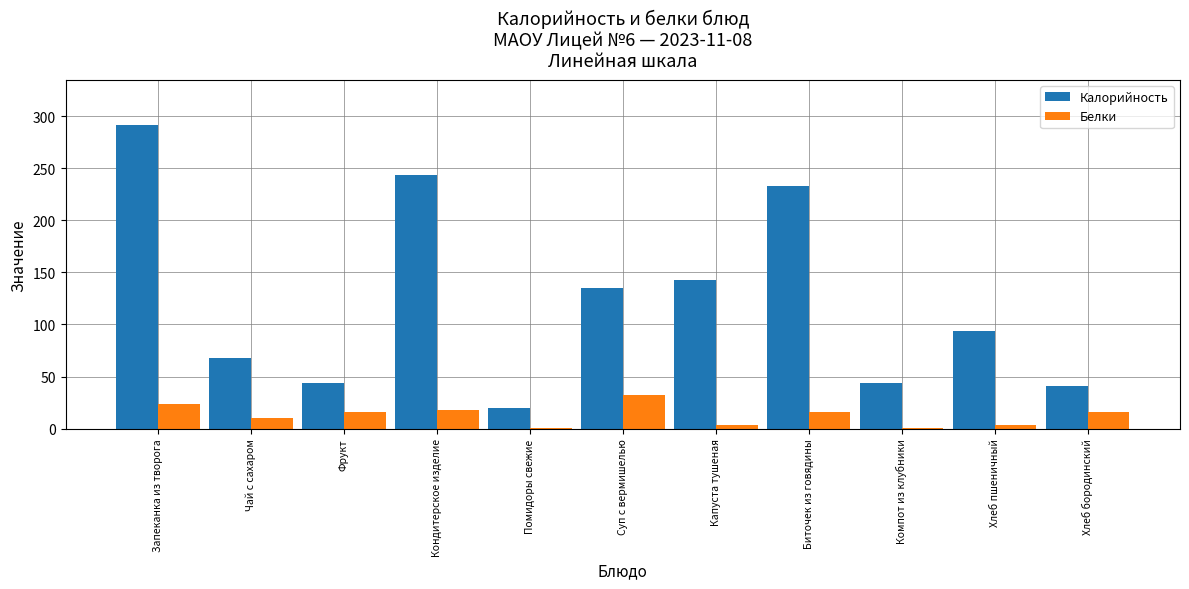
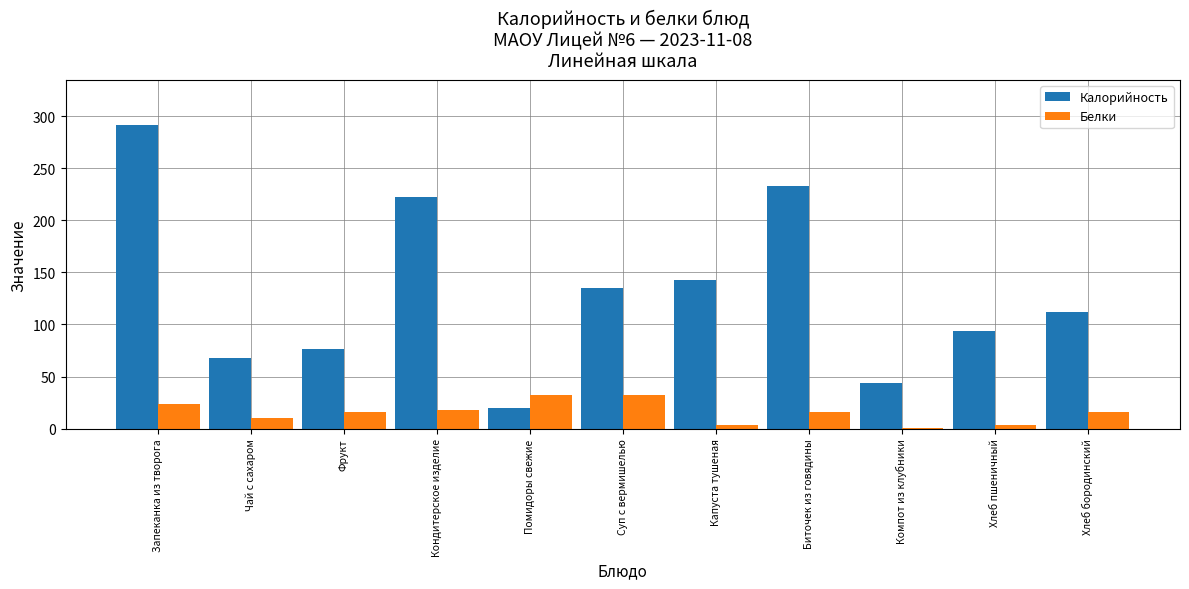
  {
    "Калорийность": {
      "Запеканка из творога": 291,
      "Чай с сахаром": 68,
-     "Фрукт": 44,
-     "Кондитерское изделие": 244,
+     "Фрукт": 76,
+     "Кондитерское изделие": 223,
      "Помидоры свежие": 20,
      "Суп с вермишелью": 135,
      "Капуста тушеная": 142,
      "Биточек из говядины": 233,
      "Компот из клубники": 44,
      "Хлеб пшеничный": 94,
-     "Хлеб бородинский": 41
+     "Хлеб бородинский": 112
    },
    "Белки": {
      "Запеканка из творога": 24,
      "Чай с сахаром": 10,
      "Фрукт": 16,
      "Кондитерское изделие": 18,
-     "Помидоры свежие": 0,
+     "Помидоры свежие": 33,
      "Суп с вермишелью": 32,
      "Капуста тушеная": 3,
      "Биточек из говядины": 16,
      "Хлеб пшеничный": 3,
      "Хлеб бородинский": 16
    }
  }
